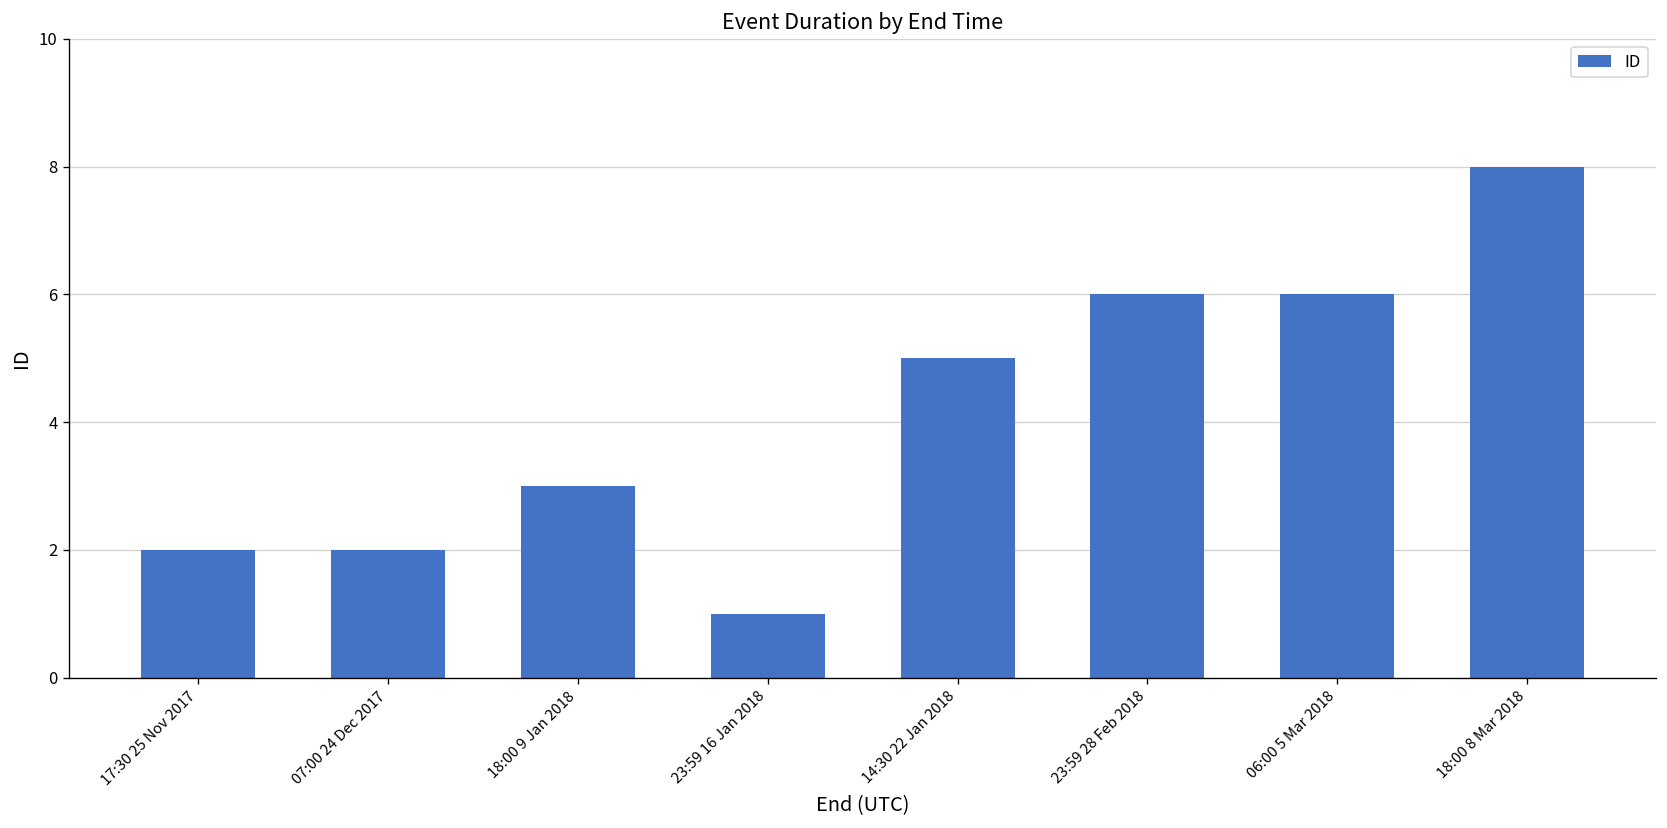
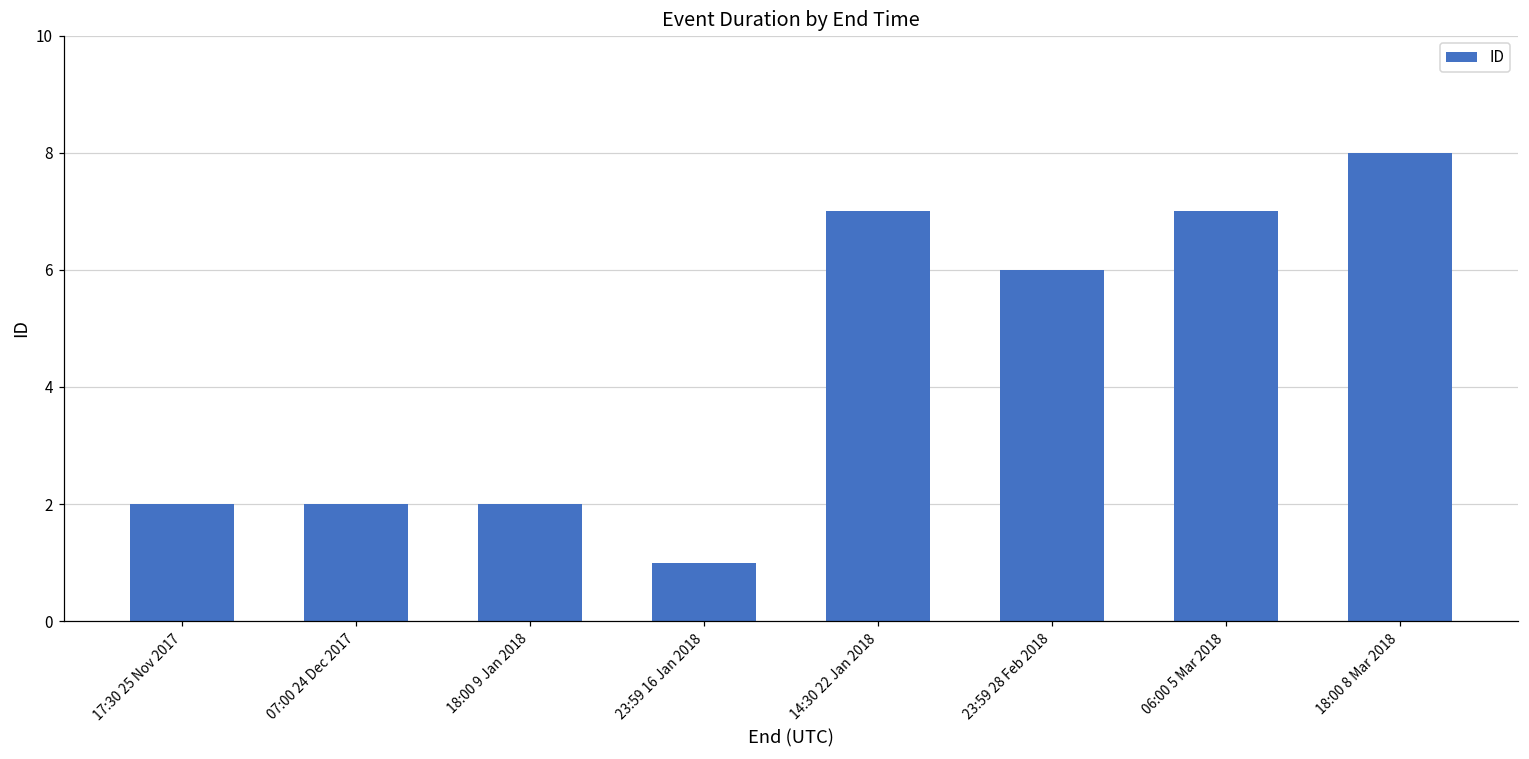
  {
    "17:30 25 Nov 2017": 2,
    "07:00 24 Dec 2017": 2,
-   "18:00 9 Jan 2018": 3,
+   "18:00 9 Jan 2018": 2,
    "23:59 16 Jan 2018": 1,
-   "14:30 22 Jan 2018": 5,
+   "14:30 22 Jan 2018": 7,
    "23:59 28 Feb 2018": 6,
-   "06:00 5 Mar 2018": 6,
+   "06:00 5 Mar 2018": 7,
    "18:00 8 Mar 2018": 8
  }
